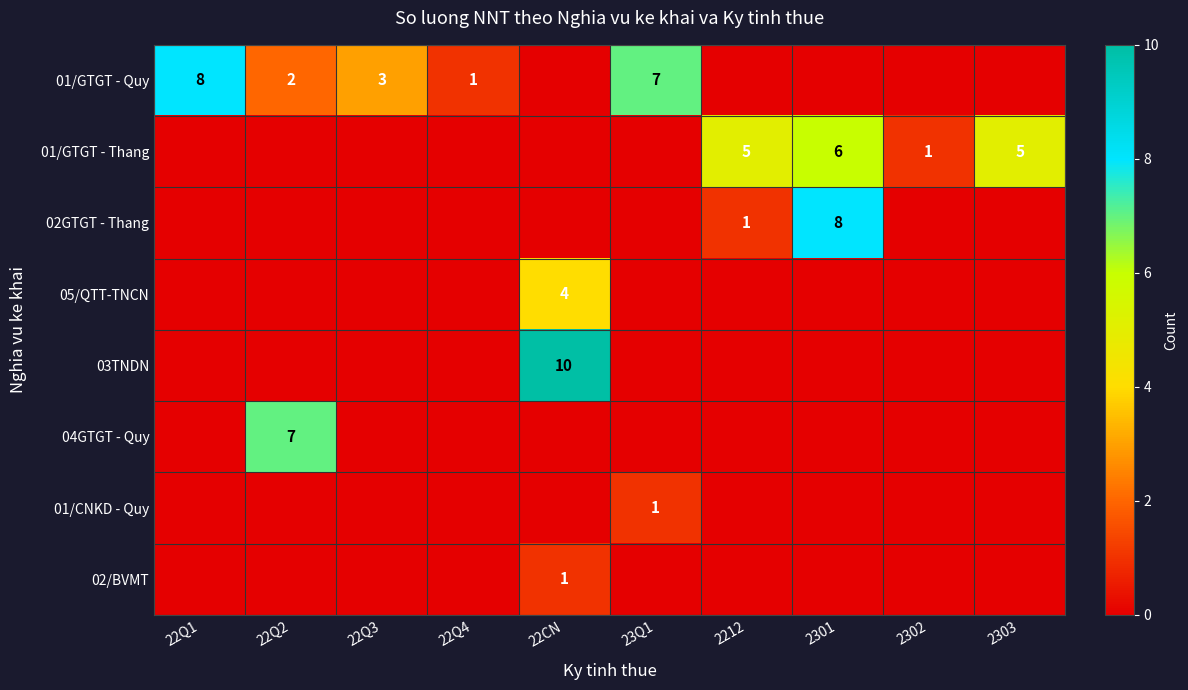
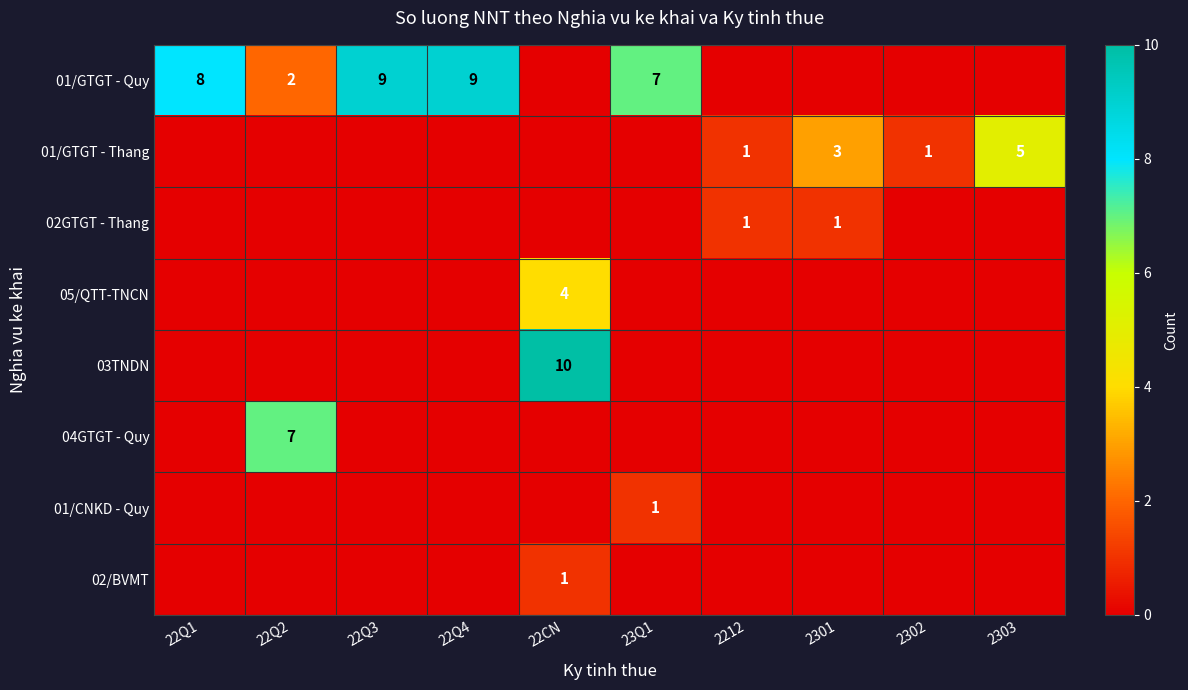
  {
    "01/GTGT - Quy": {
      "22Q1": 8,
      "22Q2": 2,
-     "22Q3": 3,
-     "22Q4": 1,
+     "22Q3": 9,
+     "22Q4": 9,
      "23Q1": 7
    },
    "01/GTGT - Thang": {
-     "2212": 5,
-     "2301": 6,
+     "2212": 1,
+     "2301": 3,
      "2302": 1,
      "2303": 5
    },
    "02GTGT - Thang": {
      "2212": 1,
-     "2301": 8
+     "2301": 1
    },
    "05/QTT-TNCN": {
      "22CN": 4
    },
    "03TNDN": {
      "22CN": 10
    },
    "04GTGT - Quy": {
      "22Q2": 7
    },
    "01/CNKD - Quy": {
      "23Q1": 1
    },
    "02/BVMT": {
      "22CN": 1
    }
  }
